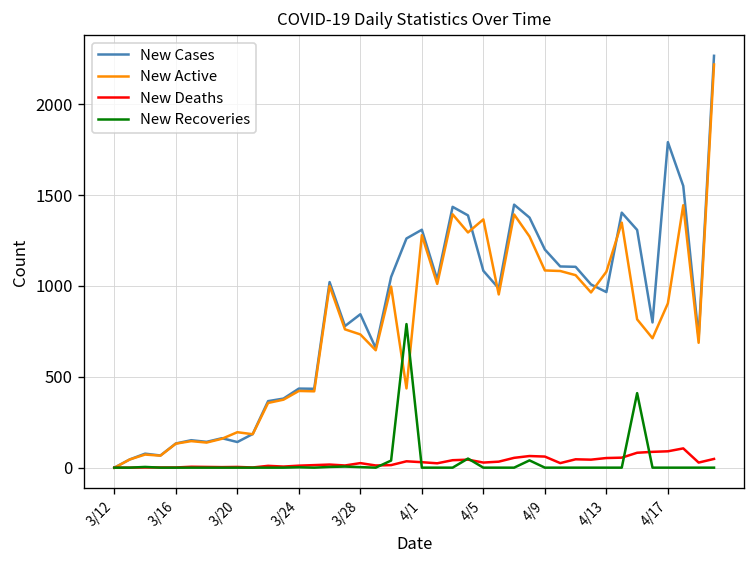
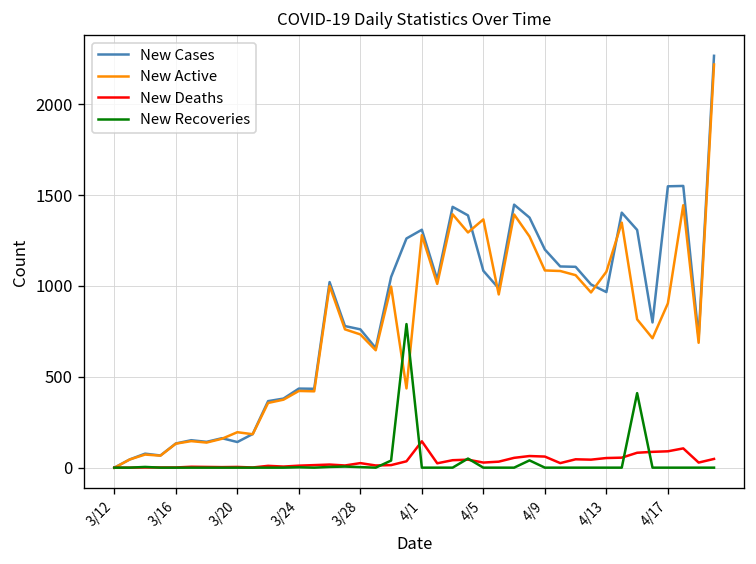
  {
    "New Cases": {
      "3/20": 140,
-     "3/28": 840,
+     "3/28": 760,
      "4/1": 1310,
      "4/5": 1080,
      "4/9": 1200,
      "4/13": 970,
-     "4/17": 1790
+     "4/17": 1550
    },
    "New Active": {
      "3/20": 200,
      "3/28": 730,
      "4/1": 1280,
      "4/5": 1370,
      "4/9": 1090,
      "4/13": 1080,
      "4/17": 900
    },
    "New Deaths": {
      "3/28": 30,
-     "4/1": 30,
+     "4/1": 150,
      "4/5": 30,
      "4/9": 60,
      "4/13": 50,
      "4/17": 90
    },
    "New Recoveries": {
      "3/28": 0,
      "4/1": 0,
      "4/5": 0,
      "4/9": 0,
      "4/13": 0,
      "4/17": 0
    }
  }
